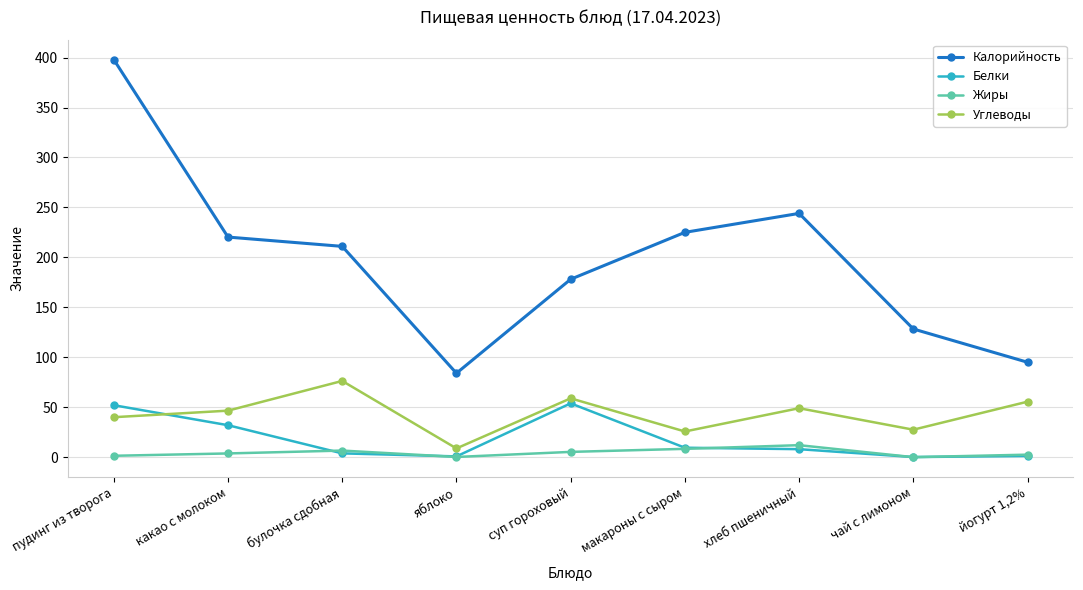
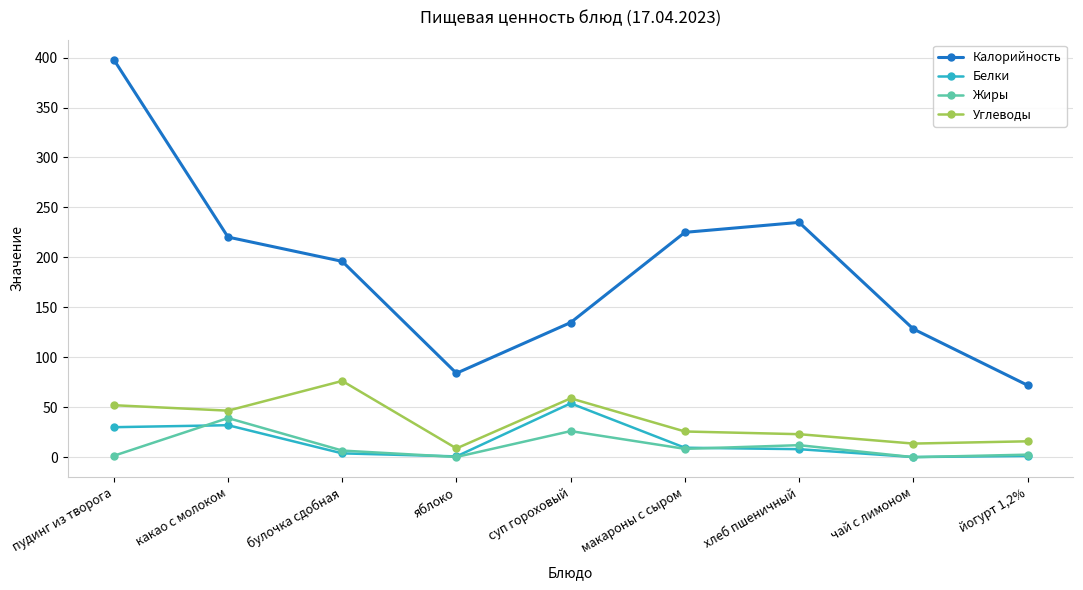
  {
    "Калорийность": {
      "пудинг из творога": 400,
      "какао с молоком": 220,
-     "булочка сдобная": 210,
+     "булочка сдобная": 200,
      "яблоко": 80,
-     "суп гороховый": 180,
+     "суп гороховый": 130,
      "макароны с сыром": 230,
-     "хлеб пшеничный": 244,
+     "хлеб пшеничный": 235,
      "чай с лимоном": 130,
-     "йогурт 1,2%": 100
+     "йогурт 1,2%": 70
    },
    "Белки": {
-     "пудинг из творога": 50,
+     "пудинг из творога": 30,
      "какао с молоком": 30,
      "булочка сдобная": 0,
      "суп гороховый": 50,
      "хлеб пшеничный": 10
    },
    "Жиры": {
      "пудинг из творога": 0,
-     "какао с молоком": 0,
+     "какао с молоком": 40,
      "булочка сдобная": 10,
-     "суп гороховый": 10,
+     "суп гороховый": 30,
      "хлеб пшеничный": 10
    },
    "Углеводы": {
-     "пудинг из творога": 40,
+     "пудинг из творога": 50,
      "какао с молоком": 50,
      "булочка сдобная": 80,
      "яблоко": 10,
      "суп гороховый": 60,
      "макароны с сыром": 30,
-     "хлеб пшеничный": 50,
-     "чай с лимоном": 30,
-     "йогурт 1,2%": 60
+     "хлеб пшеничный": 20,
+     "чай с лимоном": 10,
+     "йогурт 1,2%": 20
    }
  }
